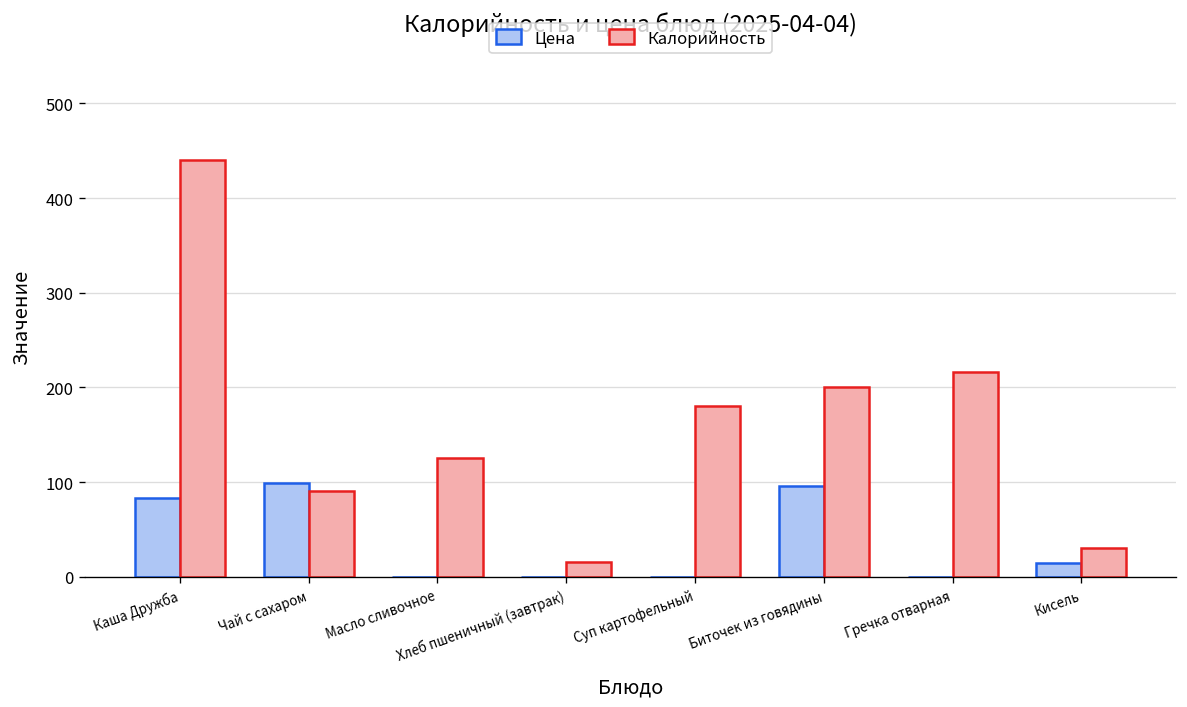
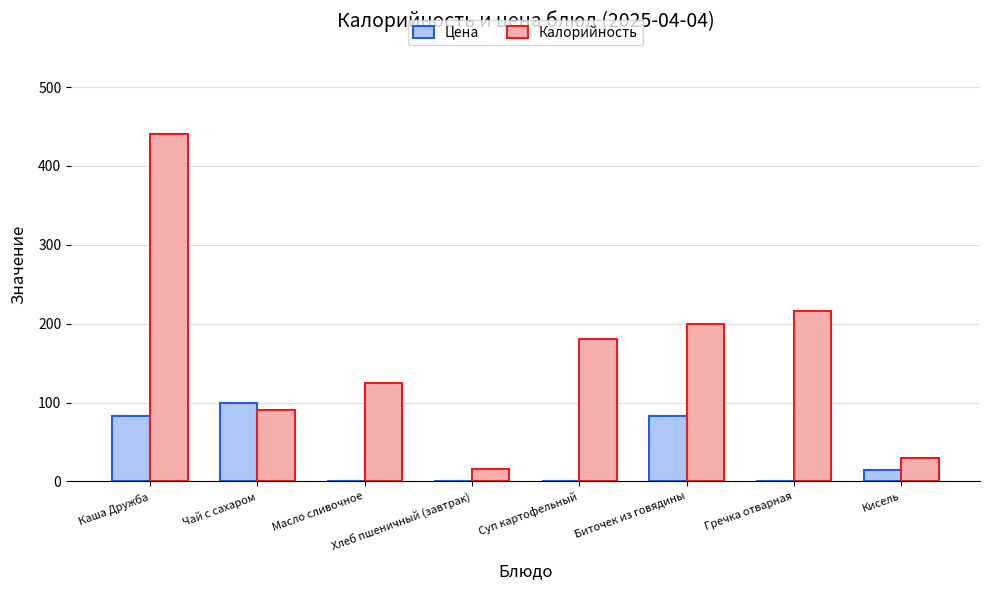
  {
    "Цена": {
      "Каша Дружба": 80,
      "Чай с сахаром": 100,
      "Масло сливочное": 0,
      "Хлеб пшеничный (завтрак)": 0,
      "Суп картофельный": 0,
-     "Биточек из говядины": 100,
+     "Биточек из говядины": 80,
      "Гречка отварная": 0,
      "Кисель": 20
    },
    "Калорийность": {
      "Каша Дружба": 440,
      "Чай с сахаром": 90,
      "Масло сливочное": 130,
      "Хлеб пшеничный (завтрак)": 20,
      "Суп картофельный": 180,
      "Биточек из говядины": 200,
      "Гречка отварная": 220,
      "Кисель": 30
    }
  }
